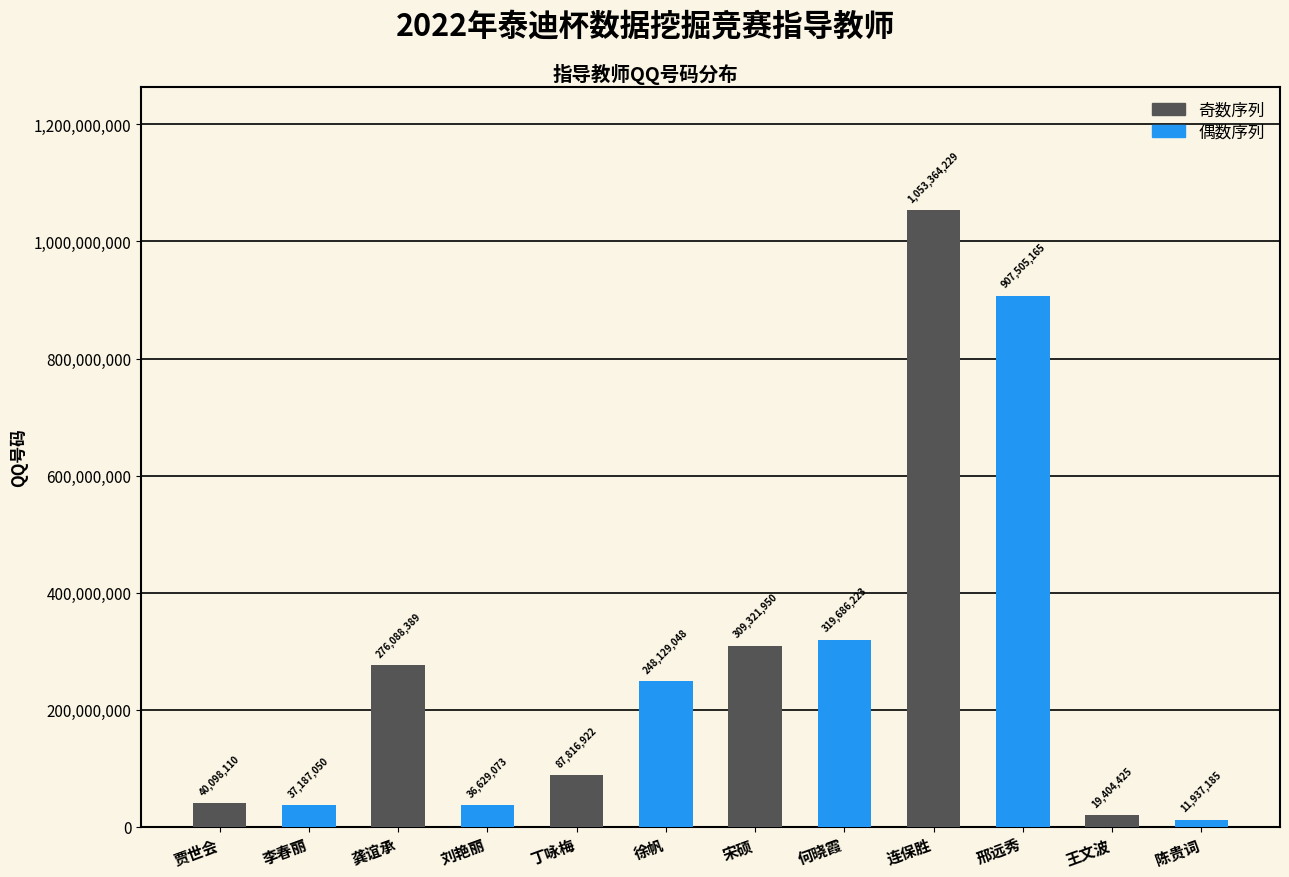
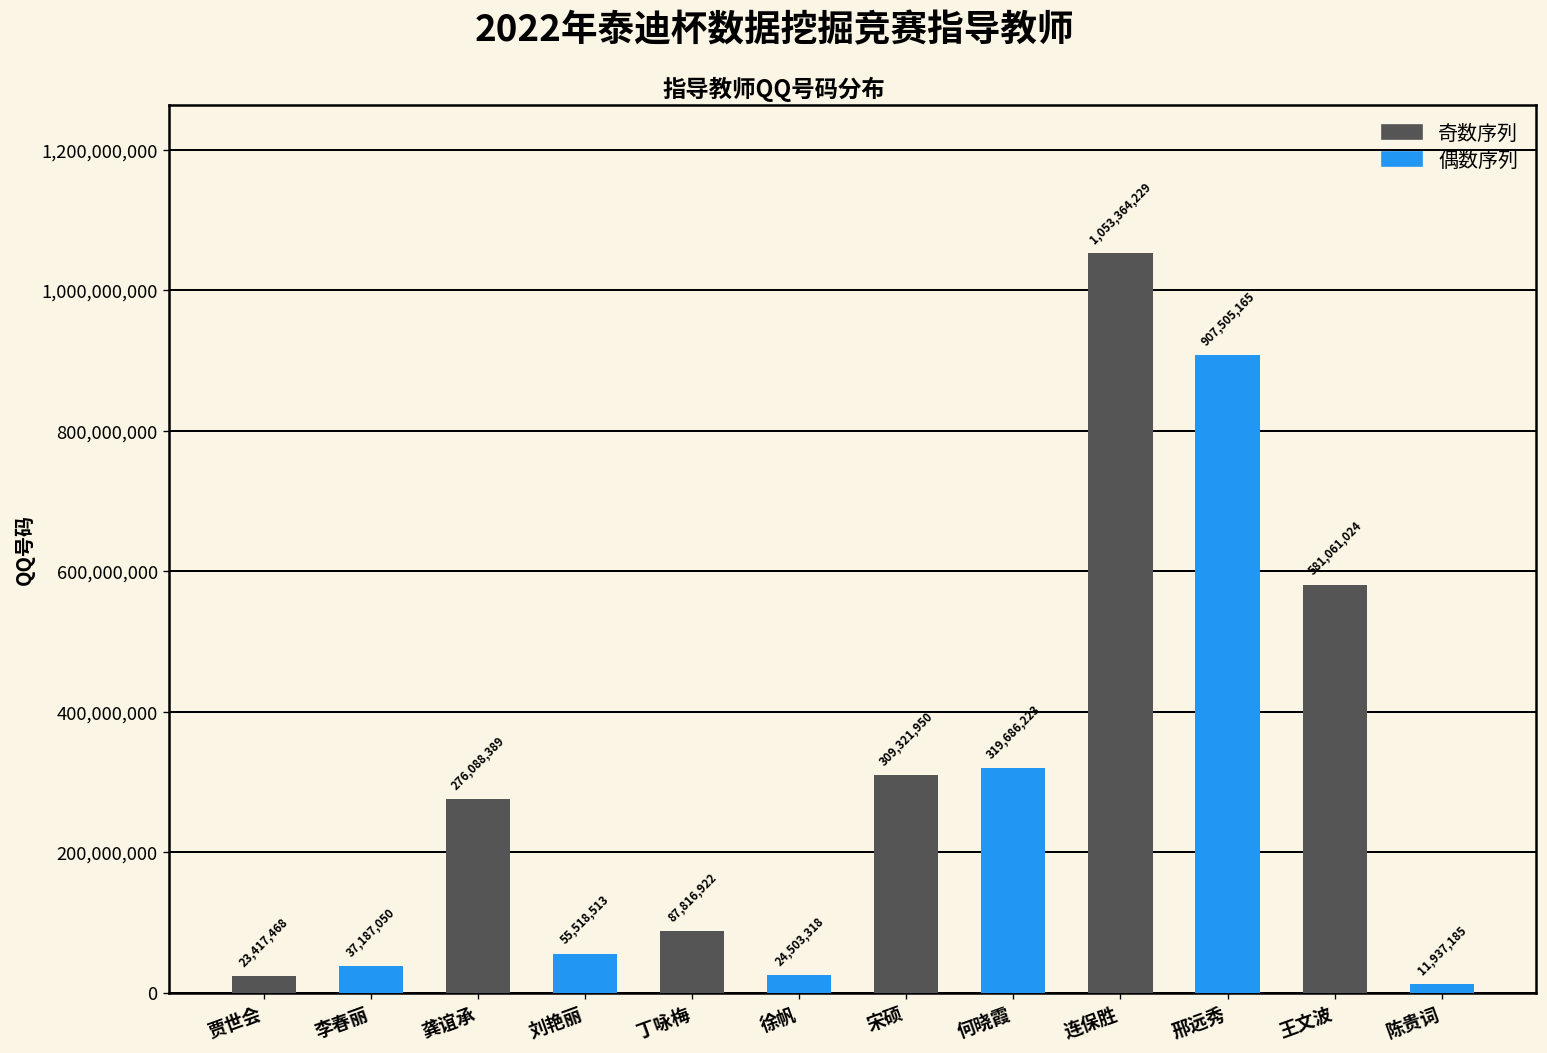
  {
-   "贾世会": "40,098,110",
+   "贾世会": "23,417,468",
    "李春丽": "37,187,050",
    "龚谊承": "276,088,389",
-   "刘艳丽": "36,629,073",
+   "刘艳丽": "55,518,513",
    "丁咏梅": "87,816,922",
-   "徐帆": "248,129,048",
+   "徐帆": "24,503,318",
    "宋硕": "309,321,950",
    "何晓霞": "319,686,223",
    "连保胜": "1,053,364,229",
    "邢远秀": "907,505,165",
-   "王文波": "19,404,425",
+   "王文波": "581,061,024",
    "陈贵词": "11,937,185"
  }
